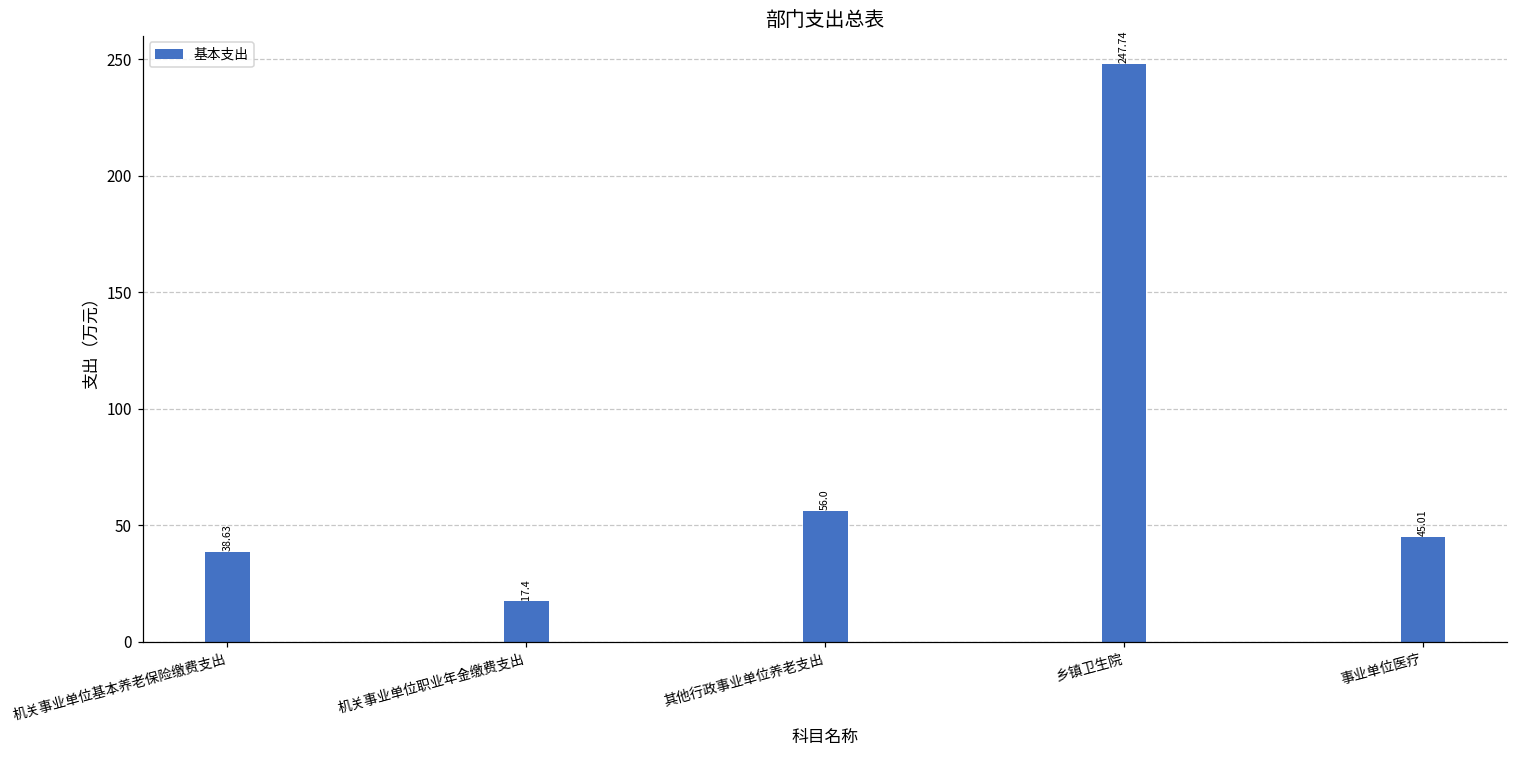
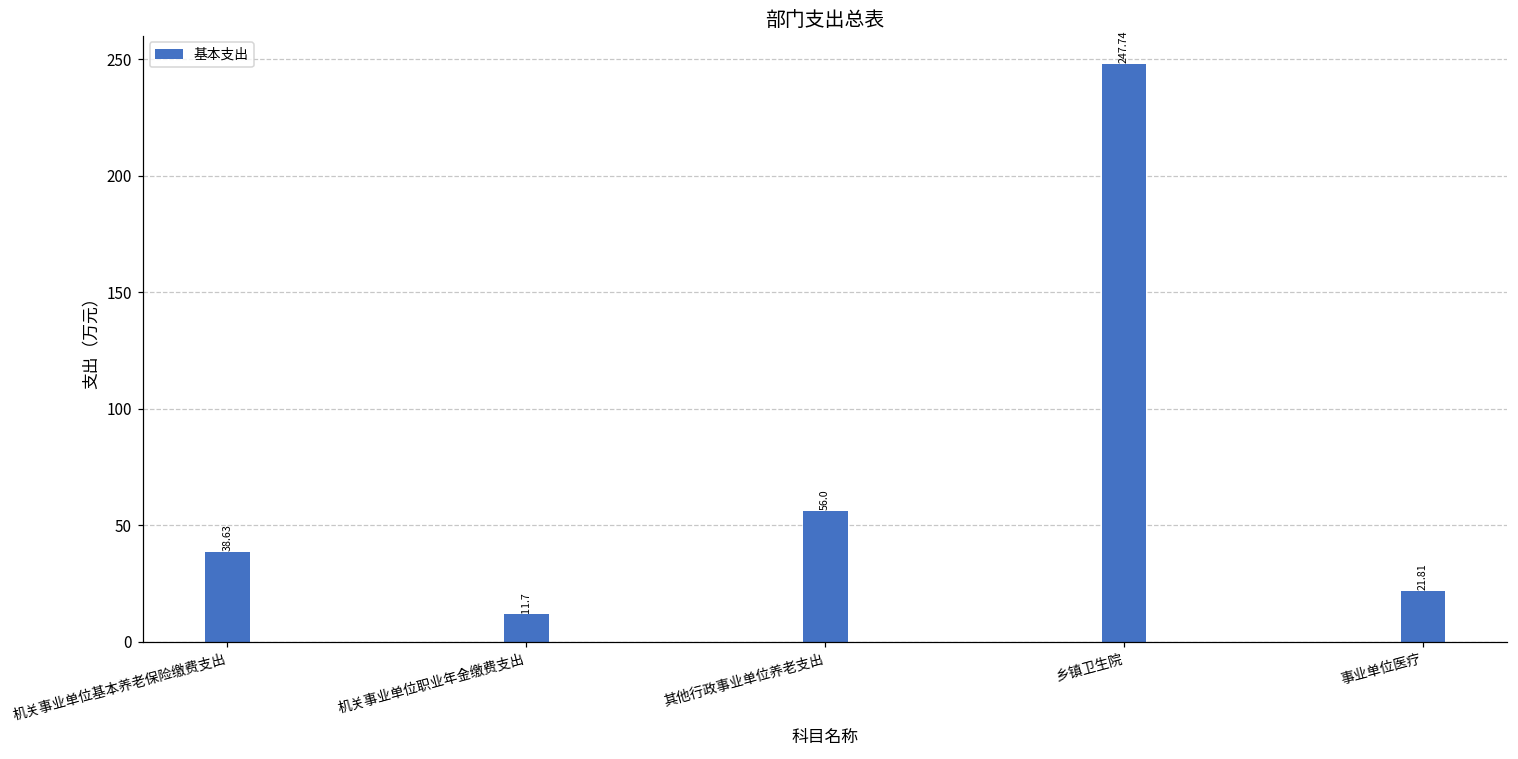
  {
    "机关事业单位基本养老保险缴费支出": 38.63,
-   "机关事业单位职业年金缴费支出": 17.4,
+   "机关事业单位职业年金缴费支出": 11.7,
    "其他行政事业单位养老支出": 56.0,
    "乡镇卫生院": 247.74,
-   "事业单位医疗": 45.01
+   "事业单位医疗": 21.81
  }
